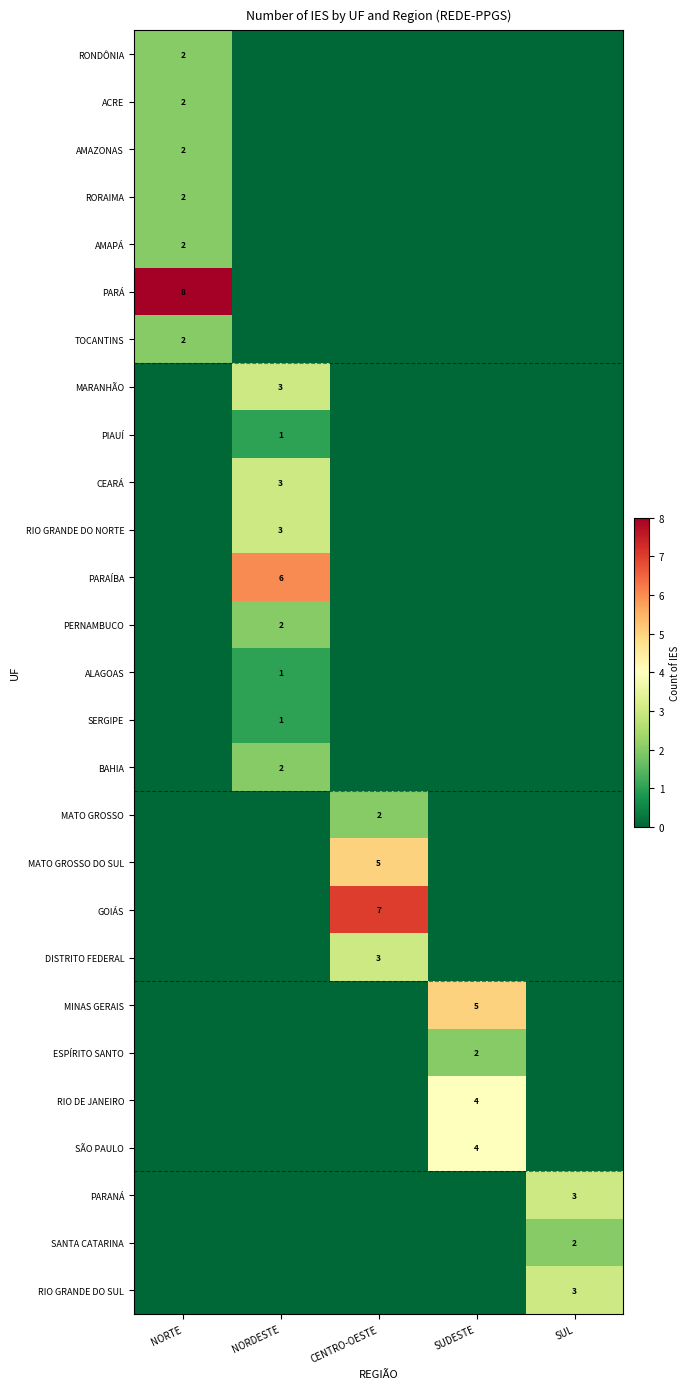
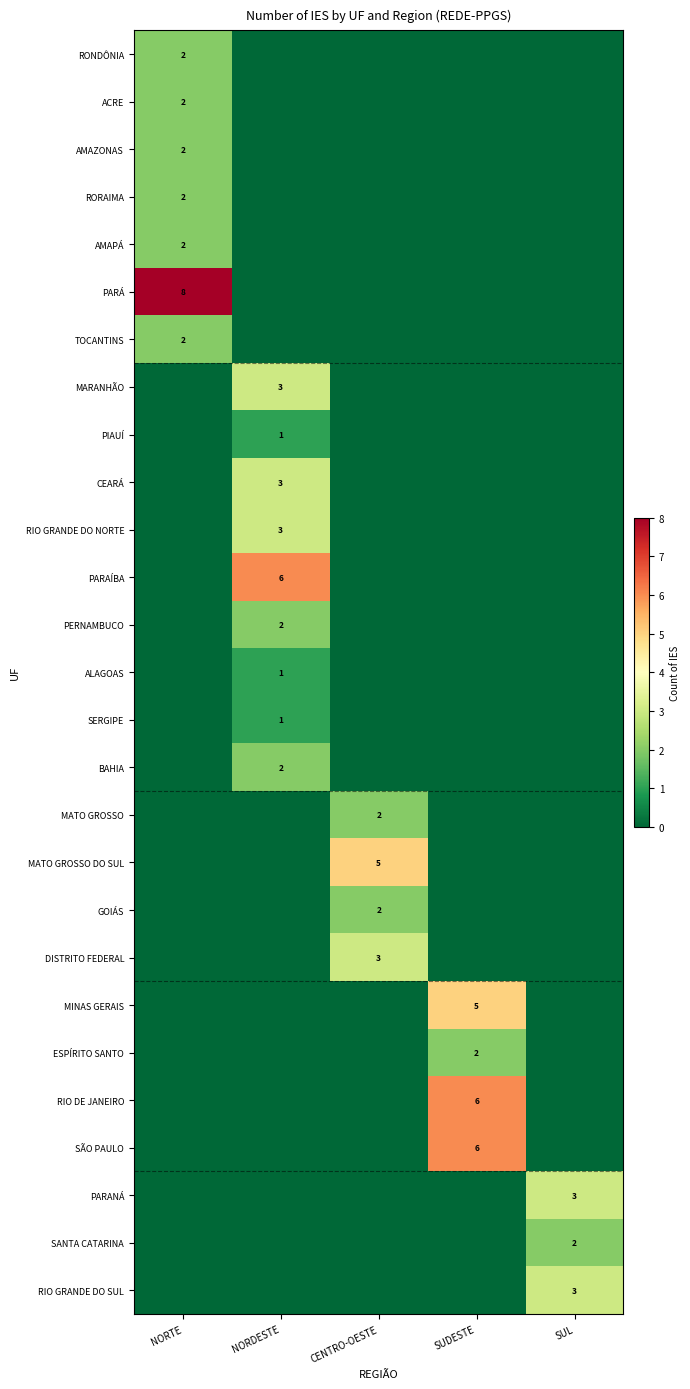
  {
    "RONDÔNIA": {
      "NORTE": 2
    },
    "ACRE": {
      "NORTE": 2
    },
    "AMAZONAS": {
      "NORTE": 2
    },
    "RORAIMA": {
      "NORTE": 2
    },
    "AMAPÁ": {
      "NORTE": 2
    },
    "PARÁ": {
      "NORTE": 8
    },
    "TOCANTINS": {
      "NORTE": 2
    },
    "MARANHÃO": {
      "NORDESTE": 3
    },
    "PIAUÍ": {
      "NORDESTE": 1
    },
    "CEARÁ": {
      "NORDESTE": 3
    },
    "RIO GRANDE DO NORTE": {
      "NORDESTE": 3
    },
    "PARAÍBA": {
      "NORDESTE": 6
    },
    "PERNAMBUCO": {
      "NORDESTE": 2
    },
    "ALAGOAS": {
      "NORDESTE": 1
    },
    "SERGIPE": {
      "NORDESTE": 1
    },
    "BAHIA": {
      "NORDESTE": 2
    },
    "MATO GROSSO": {
      "CENTRO-OESTE": 2
    },
    "MATO GROSSO DO SUL": {
      "CENTRO-OESTE": 5
    },
    "GOIÁS": {
-     "CENTRO-OESTE": 7
+     "CENTRO-OESTE": 2
    },
    "DISTRITO FEDERAL": {
      "CENTRO-OESTE": 3
    },
    "MINAS GERAIS": {
      "SUDESTE": 5
    },
    "ESPÍRITO SANTO": {
      "SUDESTE": 2
    },
    "RIO DE JANEIRO": {
-     "SUDESTE": 4
+     "SUDESTE": 6
    },
    "SÃO PAULO": {
-     "SUDESTE": 4
+     "SUDESTE": 6
    },
    "PARANÁ": {
      "SUL": 3
    },
    "SANTA CATARINA": {
      "SUL": 2
    },
    "RIO GRANDE DO SUL": {
      "SUL": 3
    }
  }
